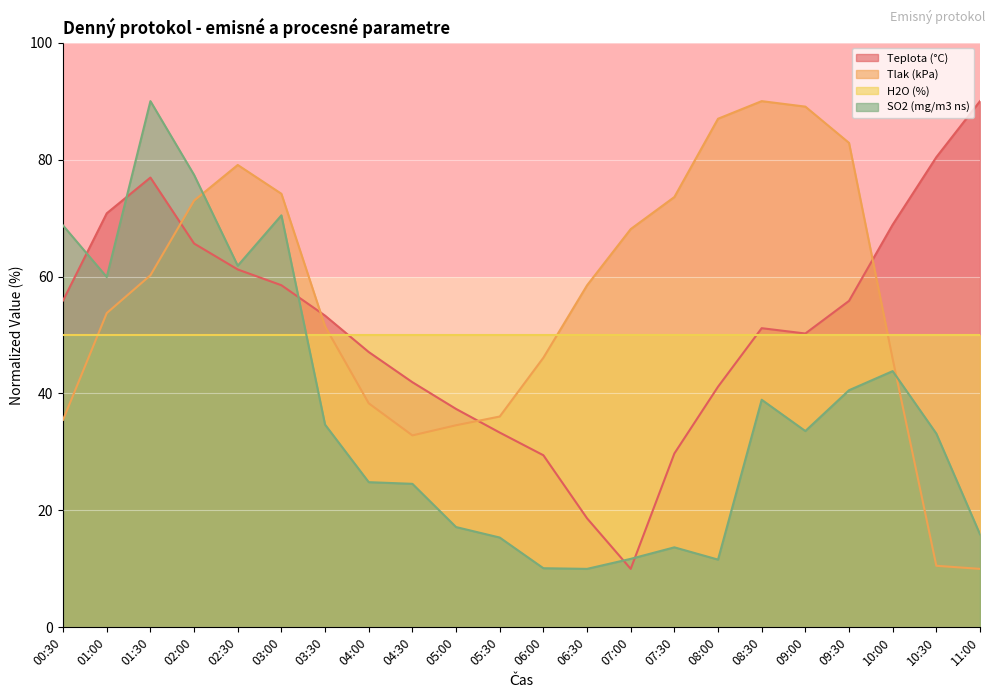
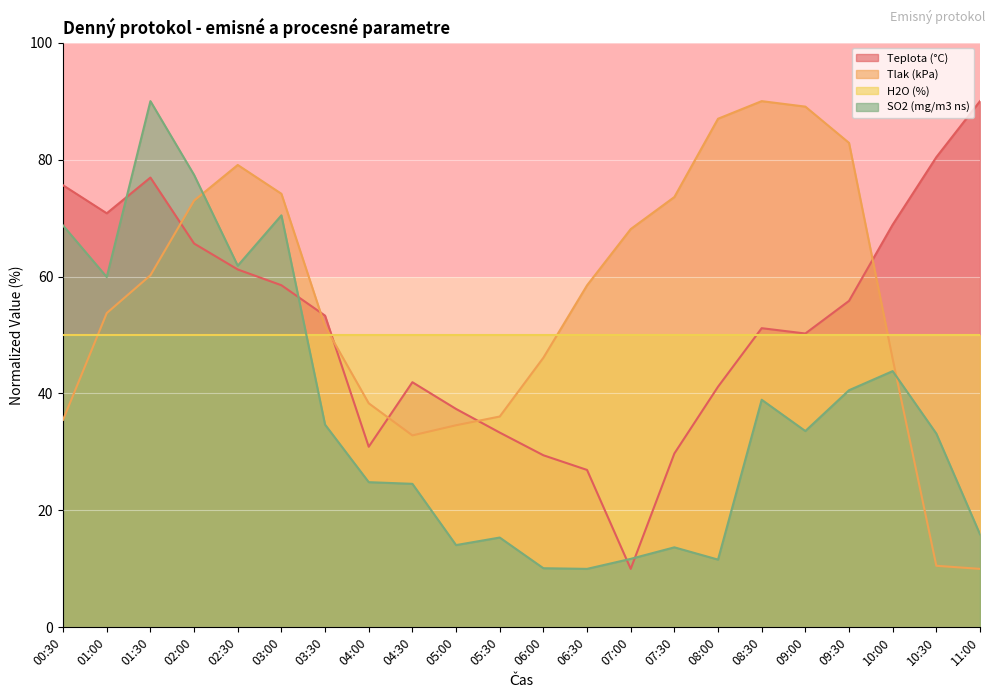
  {
    "Teplota (°C)": {
-     "00:30": 56,
+     "00:30": 76,
      "01:00": 71,
      "01:30": 77,
      "02:00": 66,
      "02:30": 61,
      "03:00": 59,
      "03:30": 53,
-     "04:00": 47,
+     "04:00": 31,
      "04:30": 42,
      "05:00": 37,
      "05:30": 33,
      "06:00": 29,
-     "06:30": 19,
+     "06:30": 27,
      "07:00": 10,
      "07:30": 30,
      "08:00": 41,
      "08:30": 51,
      "09:30": 56,
      "10:00": 69,
      "10:30": 80,
      "11:00": 90
    },
    "SO2 (mg/m3 ns)": {
      "00:30": 69,
      "01:00": 60,
      "01:30": 90,
      "02:00": 77,
      "02:30": 62,
      "03:00": 70,
      "03:30": 35,
      "04:00": 25,
      "04:30": 25,
-     "05:00": 17,
+     "05:00": 14,
      "05:30": 15,
      "06:00": 10,
      "06:30": 10,
      "07:00": 12,
      "07:30": 14,
      "08:00": 12,
      "08:30": 39,
      "09:00": 34,
      "09:30": 41,
      "10:00": 44,
      "10:30": 33,
      "11:00": 16
    }
  }
